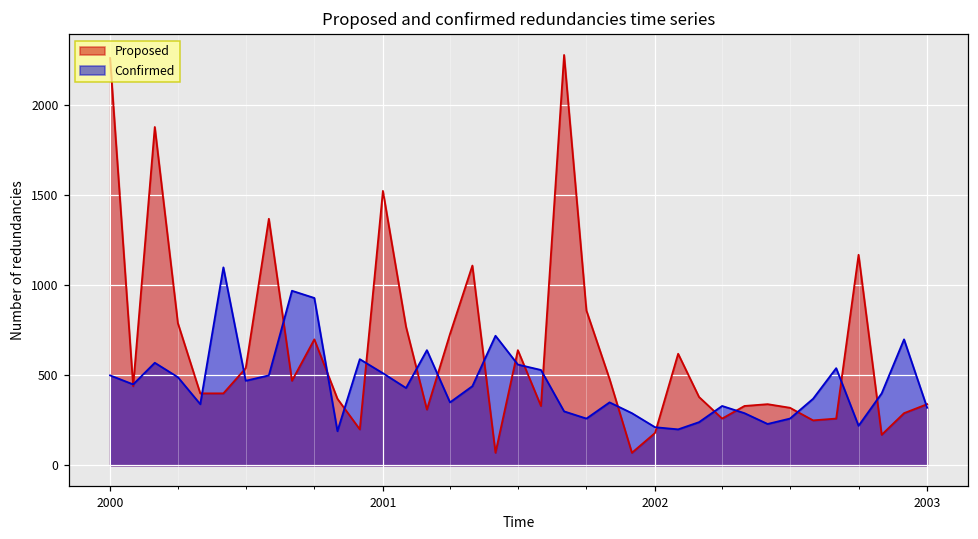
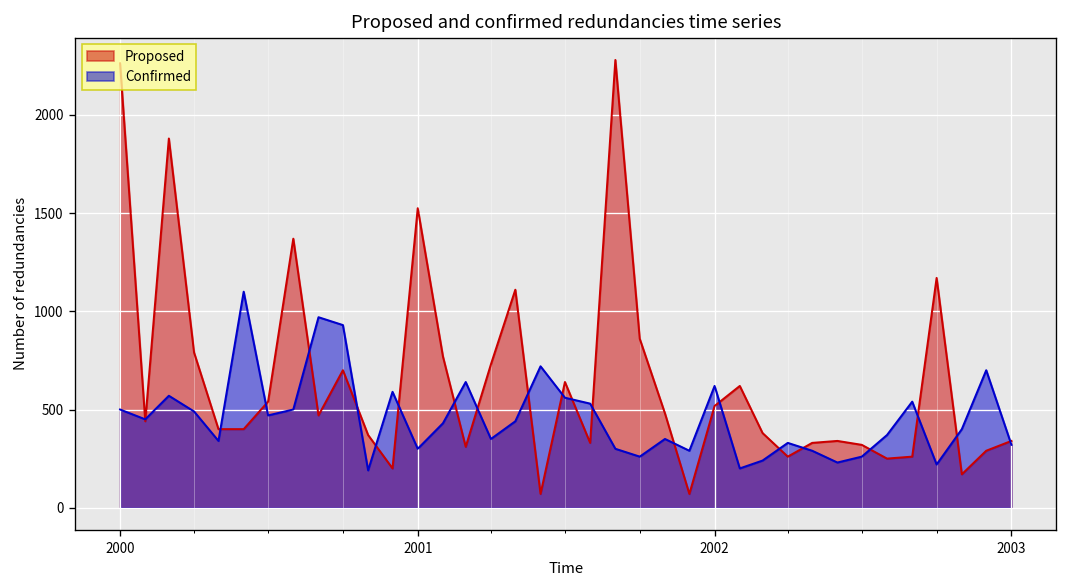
  {
    "Proposed": {
      "2001": 1530,
-     "2002": 180,
+     "2002": 520,
      "2003": 340
    },
    "Confirmed": {
      "2000": 500,
-     "2001": 510,
-     "2002": 210,
+     "2001": 300,
+     "2002": 620,
      "2003": 320
    }
  }
